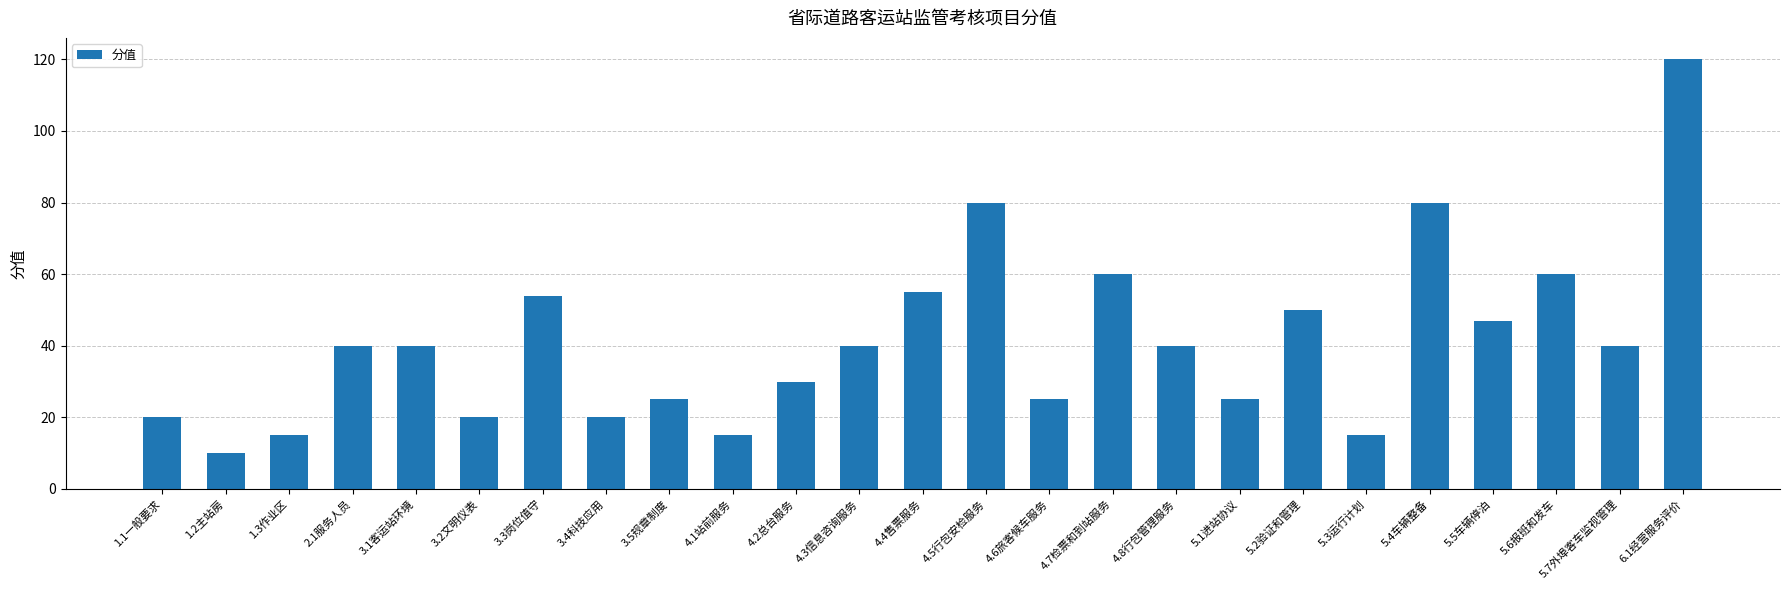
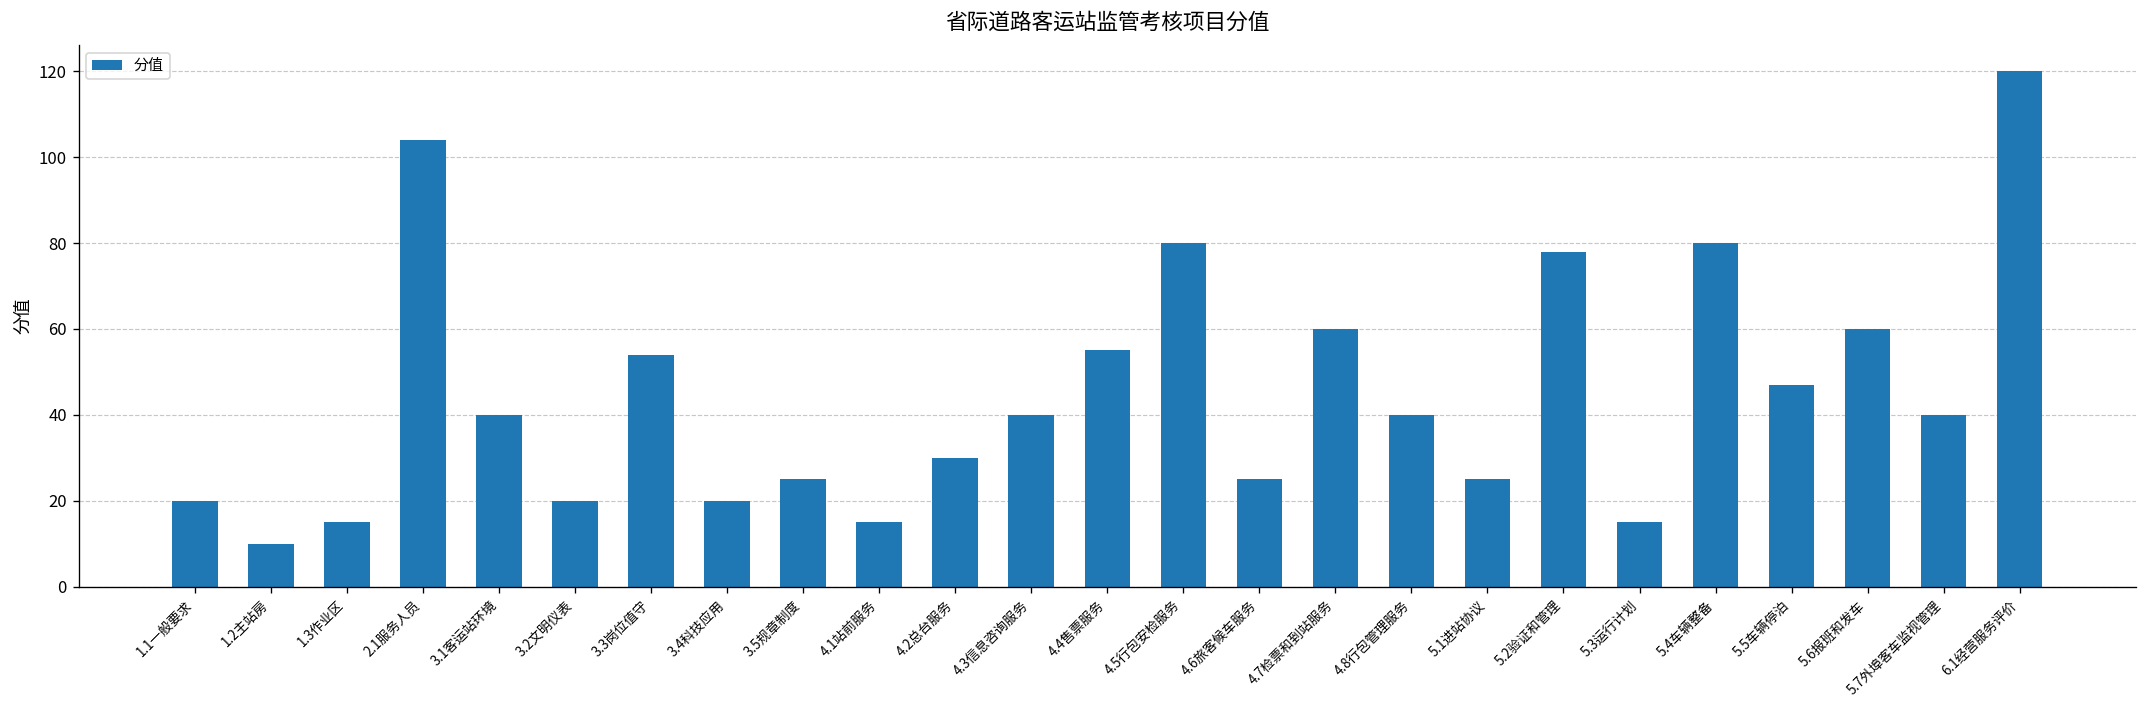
  {
    "1.1一般要求": 20,
    "1.2主站房": 10,
    "1.3作业区": 15,
-   "2.1服务人员": 40,
+   "2.1服务人员": 104,
    "3.1客运站环境": 40,
    "3.2文明仪表": 20,
    "3.3岗位值守": 54,
    "3.4科技应用": 20,
    "3.5规章制度": 25,
    "4.1站前服务": 15,
    "4.2总台服务": 30,
    "4.3信息咨询服务": 40,
    "4.4售票服务": 55,
    "4.5行包安检服务": 80,
    "4.6旅客候车服务": 25,
    "4.7检票和到站服务": 60,
    "4.8行包管理服务": 40,
    "5.1进站协议": 25,
-   "5.2验证和管理": 50,
+   "5.2验证和管理": 78,
    "5.3运行计划": 15,
    "5.4车辆整备": 80,
    "5.5车辆停泊": 47,
    "5.6报班和发车": 60,
    "5.7外埠客车监视管理": 40,
    "6.1经营服务评价": 120
  }
